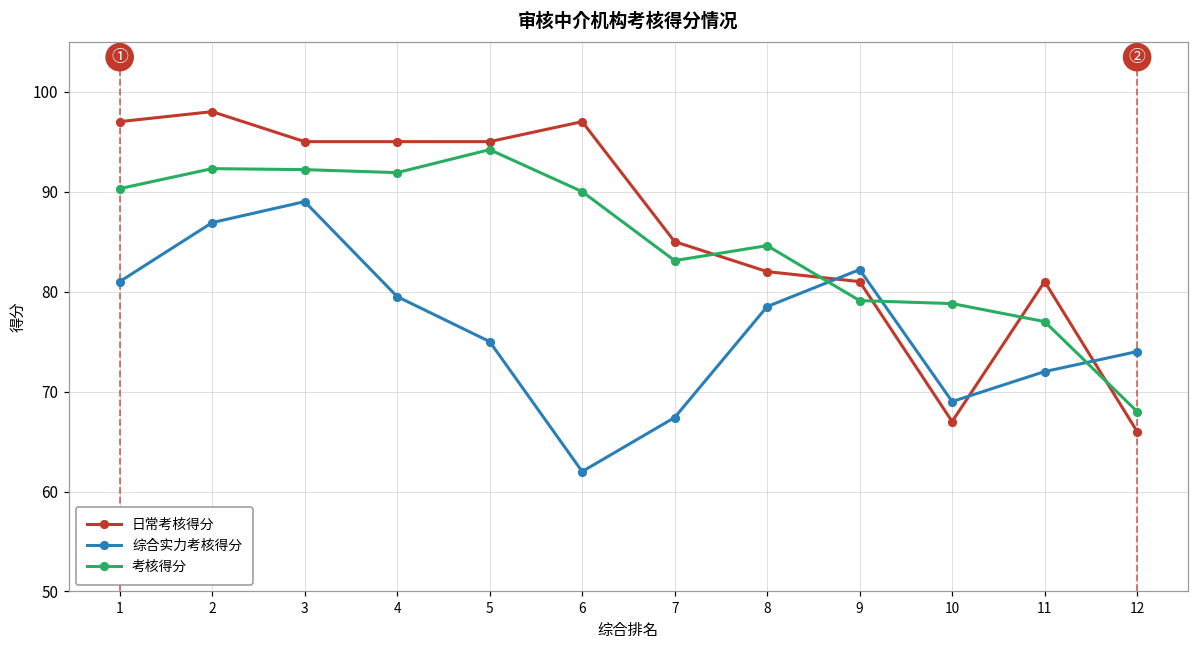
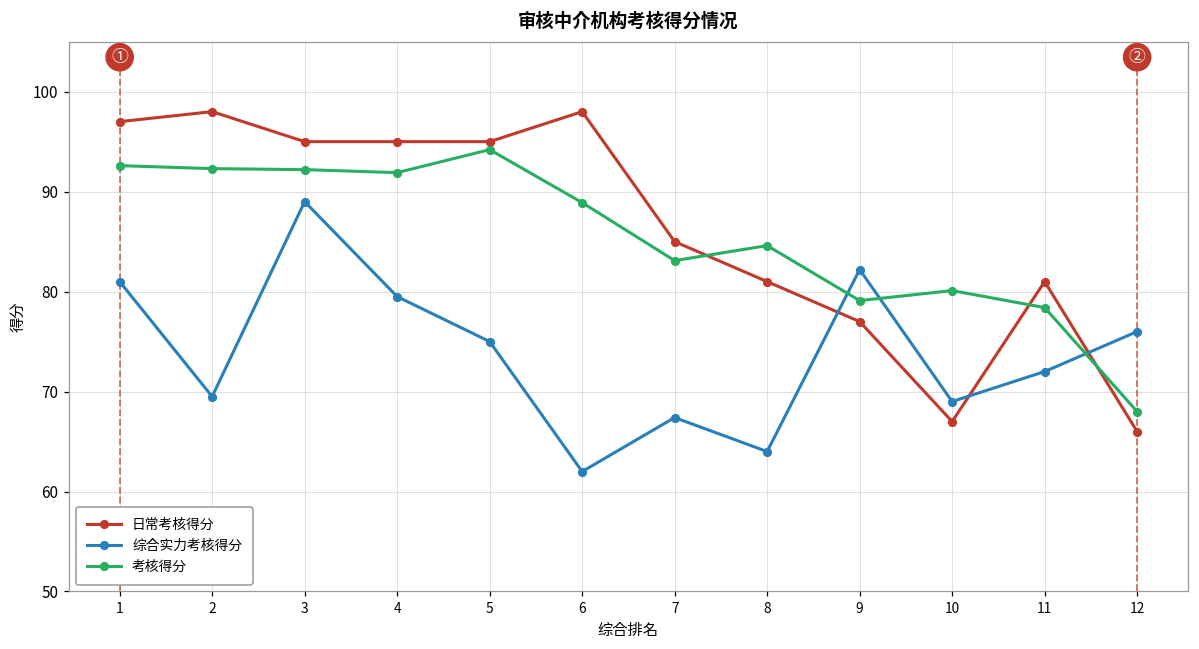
  {
    "日常考核得分": {
      "1": 97,
      "2": 98,
      "3": 95,
      "4": 95,
      "5": 95,
-     "6": 97,
+     "6": 98,
      "7": 85,
-     "8": 82,
-     "9": 81,
+     "8": 81,
+     "9": 77,
      "10": 67,
      "11": 81,
      "12": 66
    },
    "综合实力考核得分": {
      "1": 81,
-     "2": 87,
+     "2": 70,
      "3": 89,
      "4": 80,
      "5": 75,
      "6": 62,
      "7": 67,
-     "8": 79,
+     "8": 64,
      "9": 82,
      "10": 69,
      "11": 72,
-     "12": 74
+     "12": 76
    },
    "考核得分": {
-     "1": 90,
+     "1": 93,
      "2": 92,
      "3": 92,
      "4": 92,
      "5": 94,
-     "6": 90,
+     "6": 89,
      "7": 83,
      "8": 85,
      "9": 79,
-     "10": 79,
-     "11": 77,
+     "10": 80,
+     "11": 78,
      "12": 68
    }
  }
